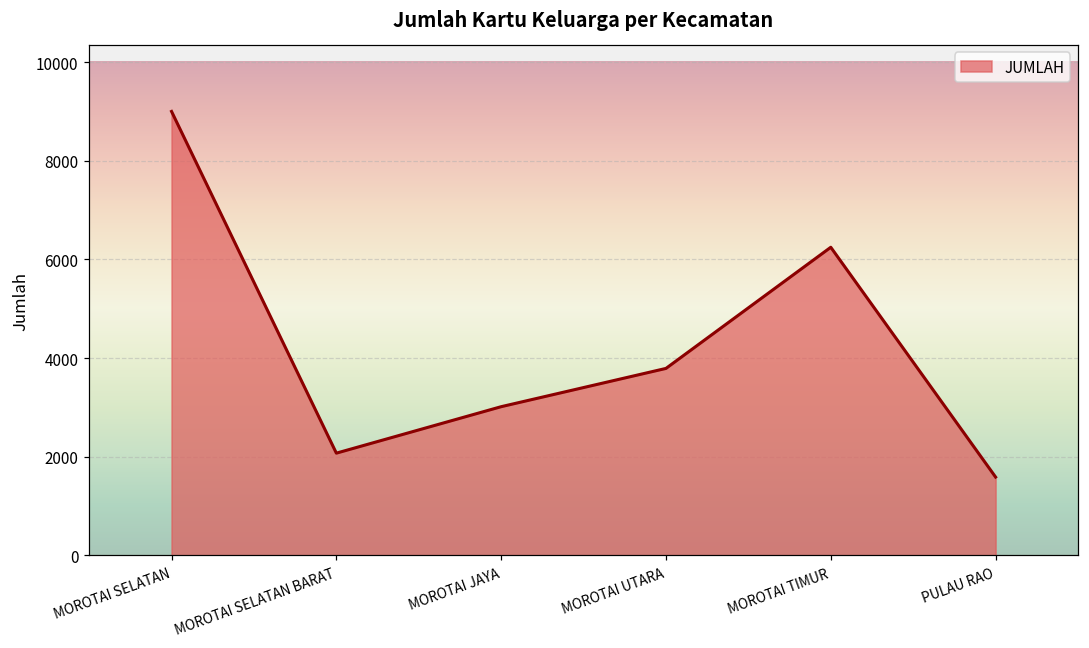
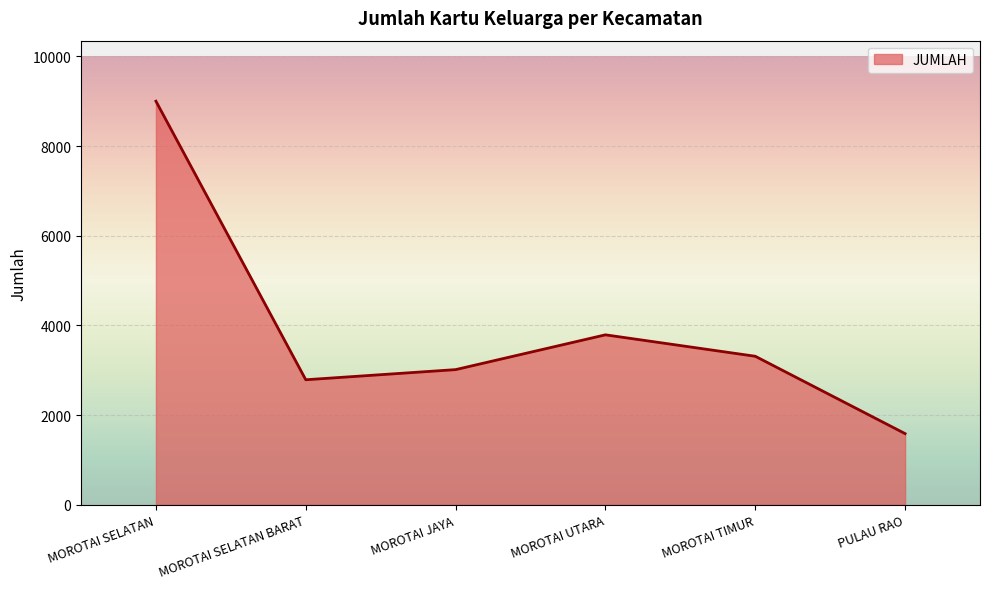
  {
    "MOROTAI SELATAN": 9000,
-   "MOROTAI SELATAN BARAT": 2100,
+   "MOROTAI SELATAN BARAT": 2800,
    "MOROTAI JAYA": 3000,
    "MOROTAI UTARA": 3800,
-   "MOROTAI TIMUR": 6200,
+   "MOROTAI TIMUR": 3300,
    "PULAU RAO": 1600
  }
